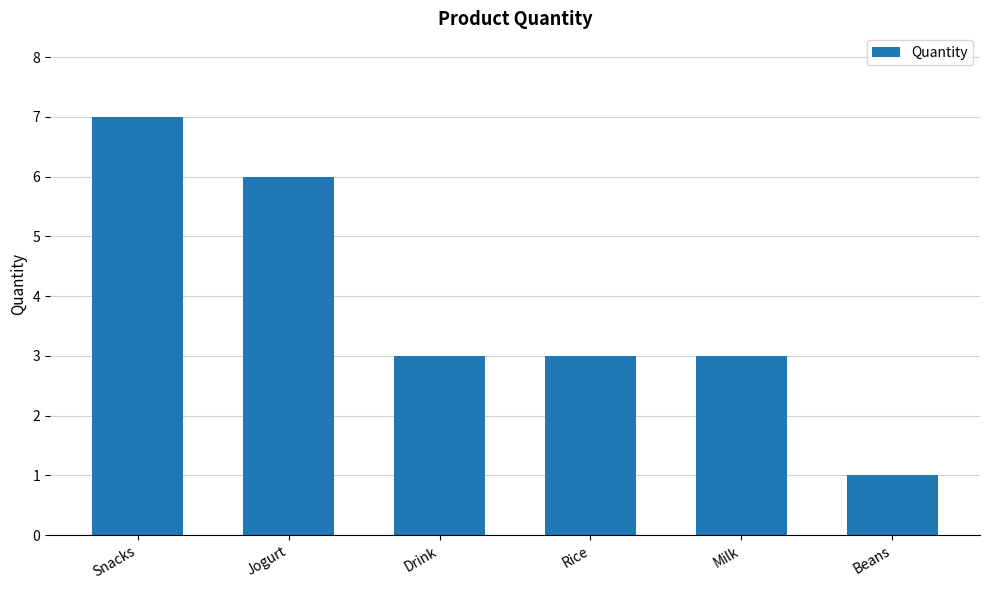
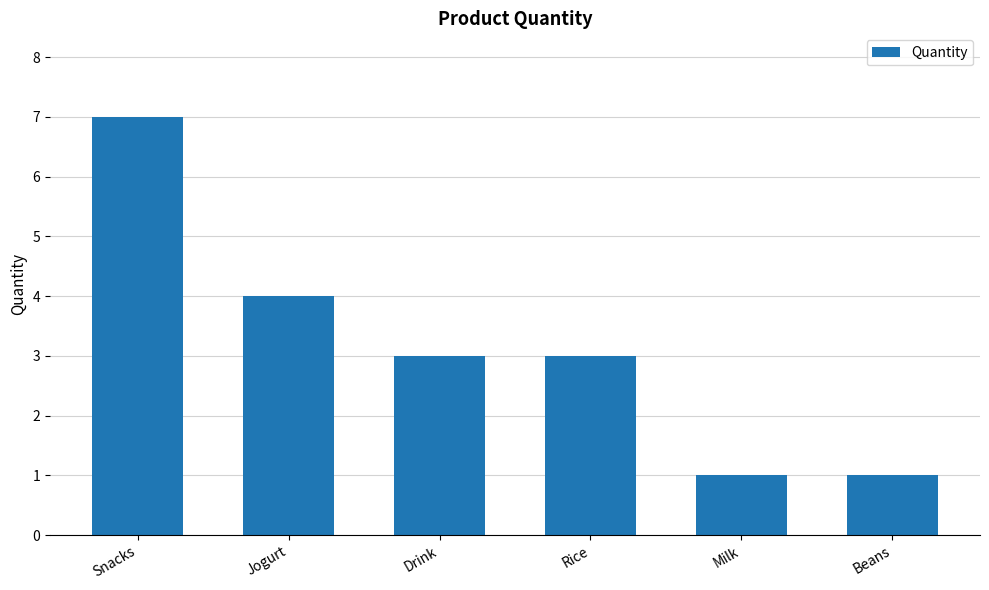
  {
    "Snacks": 7,
-   "Jogurt": 6,
+   "Jogurt": 4,
    "Drink": 3,
    "Rice": 3,
-   "Milk": 3,
+   "Milk": 1,
    "Beans": 1
  }
